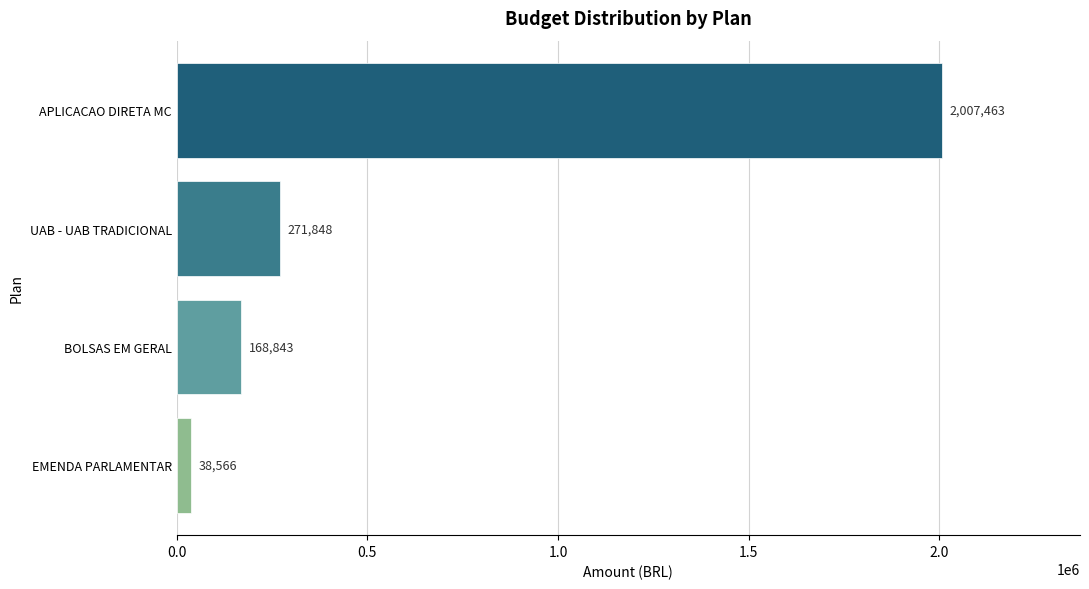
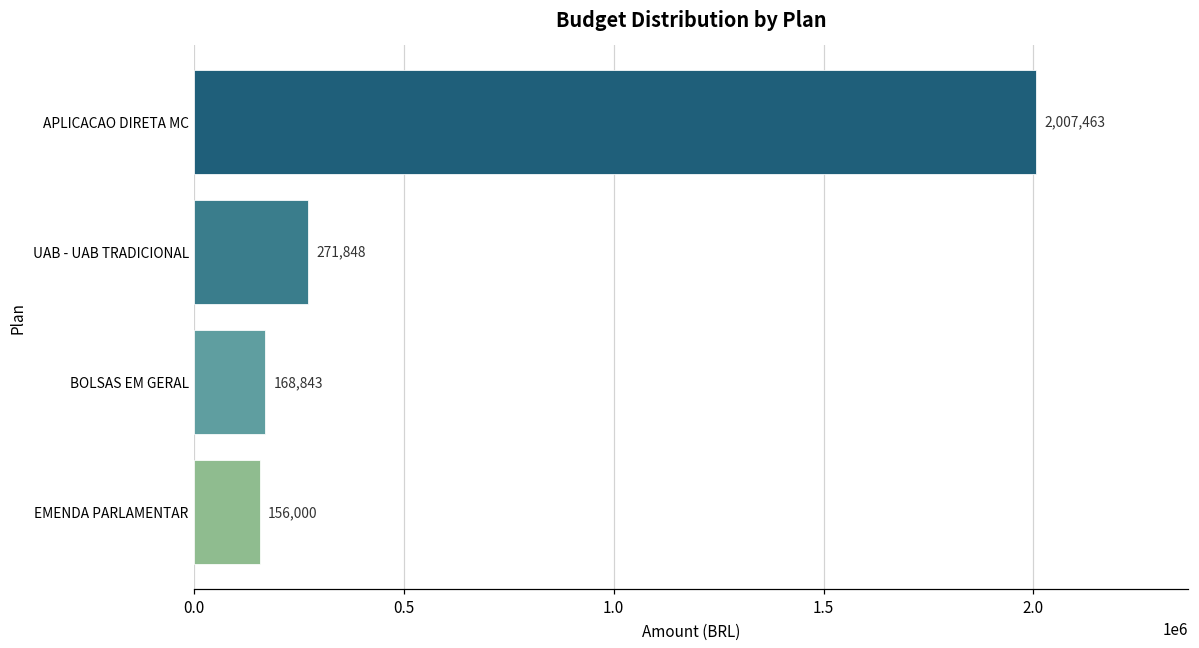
  {
    "APLICACAO DIRETA MC": "2,007,463",
    "UAB - UAB TRADICIONAL": "271,848",
    "BOLSAS EM GERAL": "168,843",
-   "EMENDA PARLAMENTAR": "38,566"
+   "EMENDA PARLAMENTAR": "156,000"
  }
